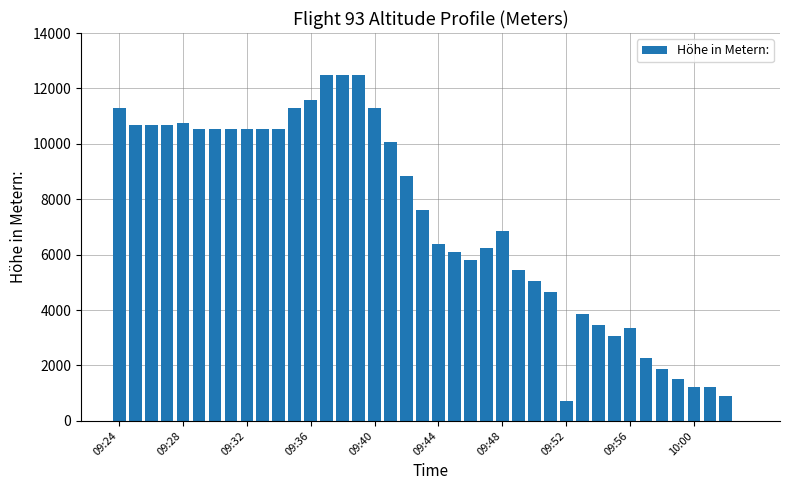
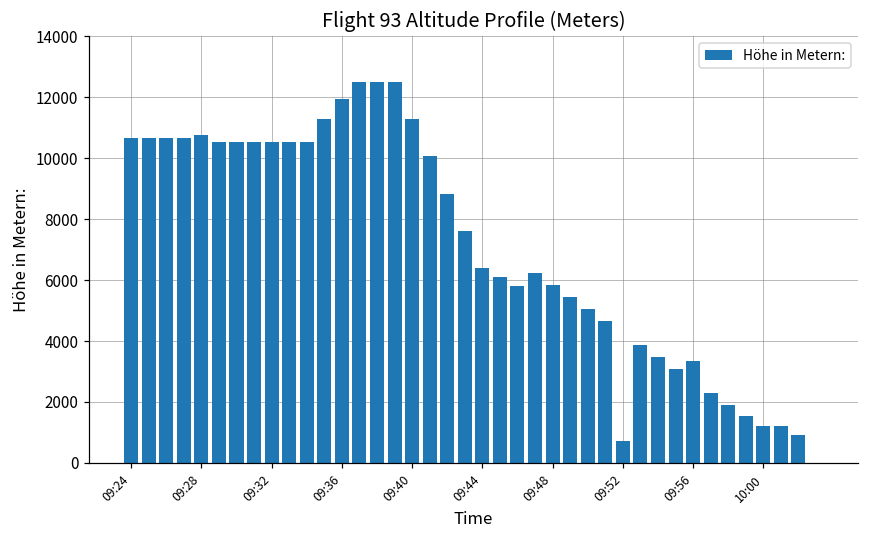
  {
-   "09:24": 11300,
+   "09:24": 10700,
    "09:28": 10800,
    "09:32": 10500,
-   "09:36": 11600,
+   "09:36": 11900,
    "09:40": 11300,
    "09:44": 6400,
-   "09:48": 6900,
+   "09:48": 5900,
    "09:52": 700,
    "09:56": 3300,
    "10:00": 1200
  }
